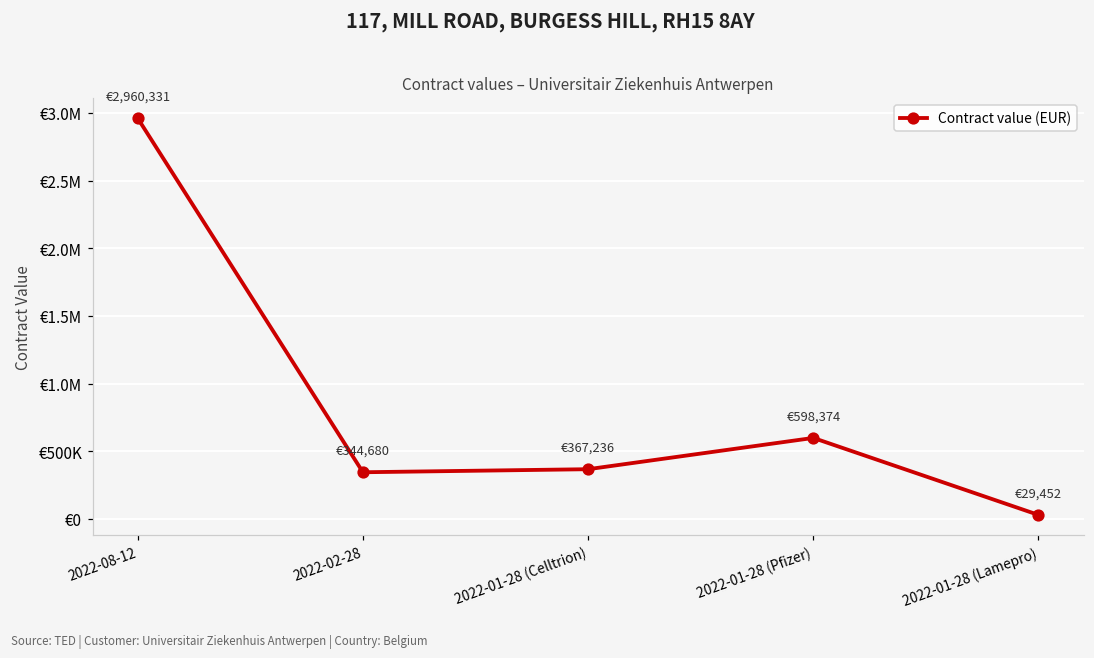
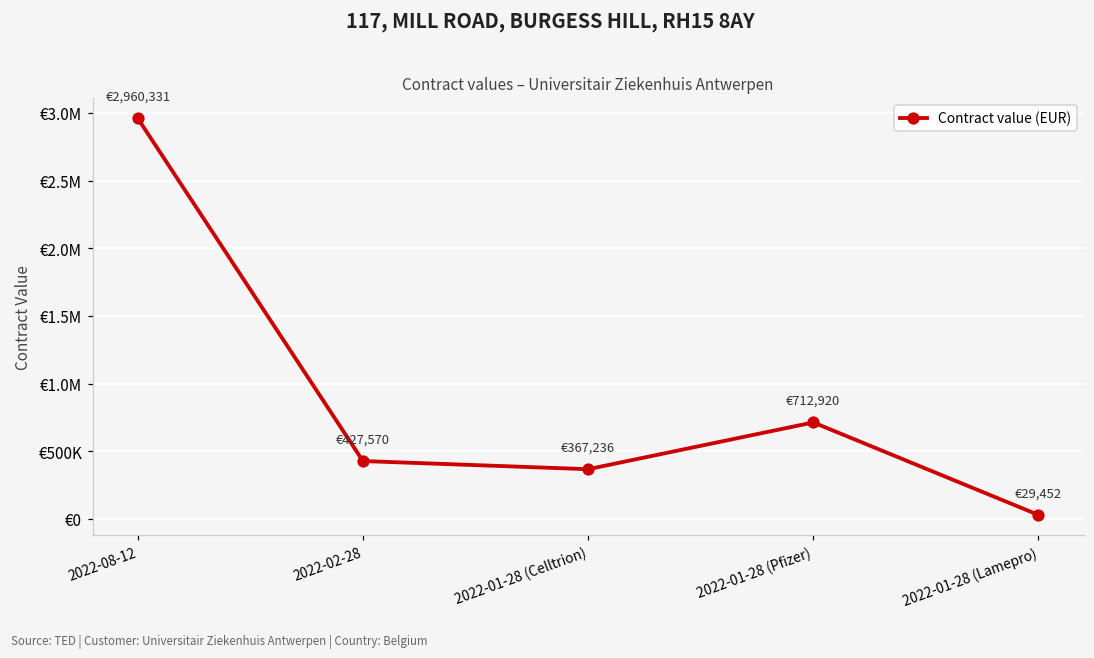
  {
    "2022-08-12": "€2,960,331",
-   "2022-02-28": "€344,680",
+   "2022-02-28": "€427,570",
    "2022-01-28 (Celltrion)": "€367,236",
-   "2022-01-28 (Pfizer)": "€598,374",
+   "2022-01-28 (Pfizer)": "€712,920",
    "2022-01-28 (Lamepro)": "€29,452"
  }
